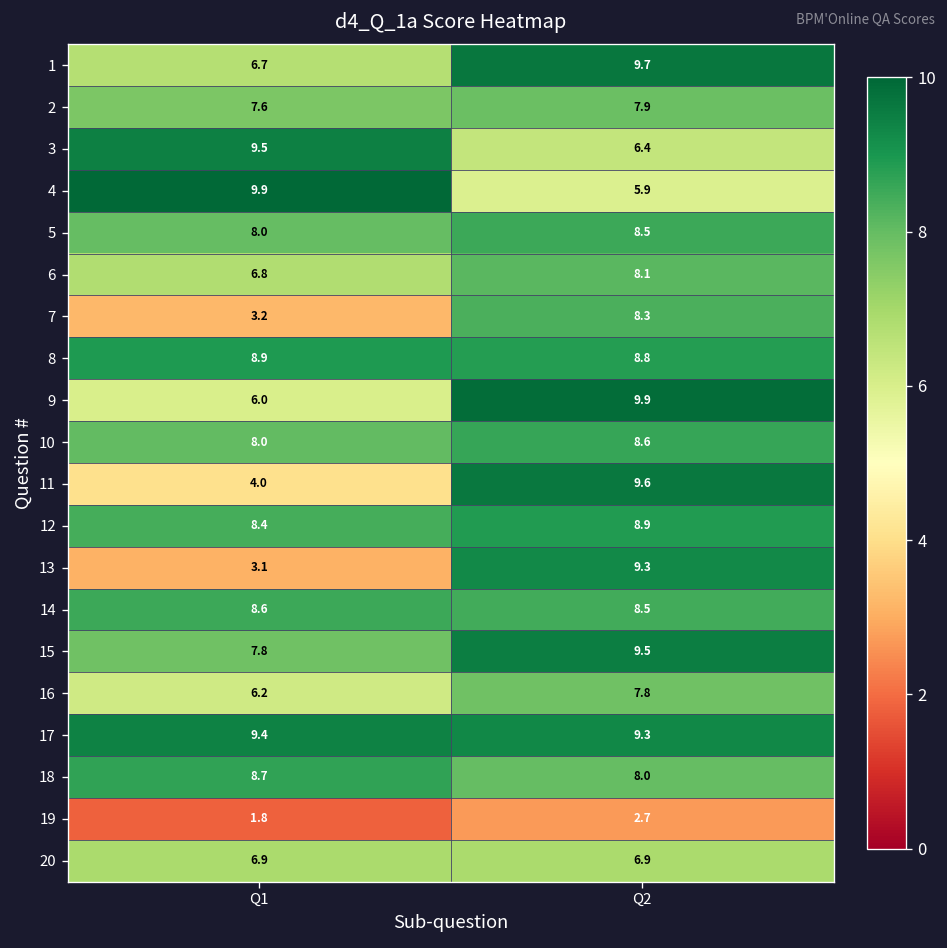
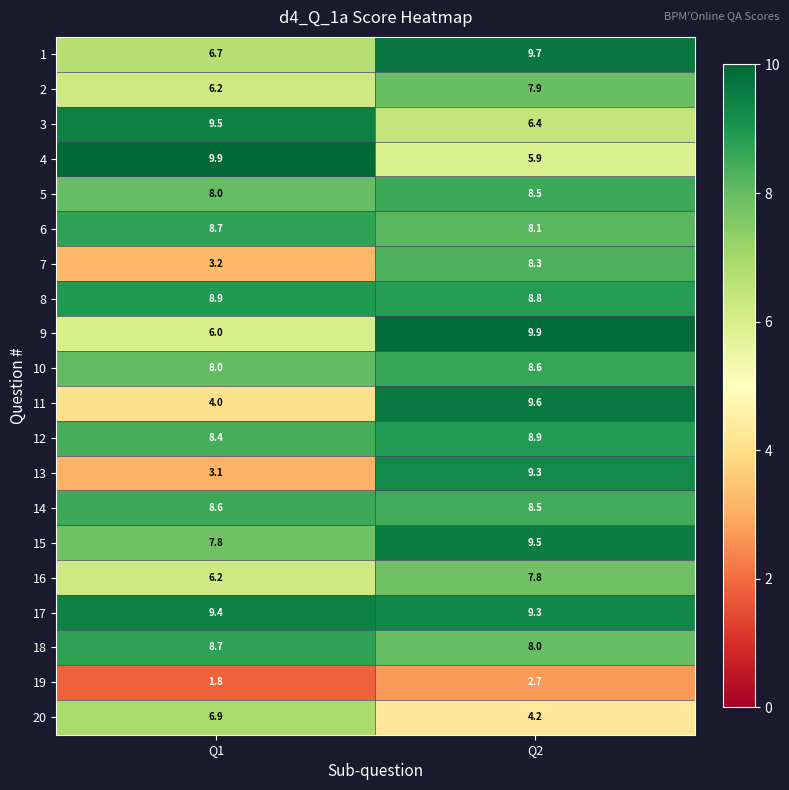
  {
    "1": {
      "Q1": 6.7,
      "Q2": 9.7
    },
    "2": {
-     "Q1": 7.6,
+     "Q1": 6.2,
      "Q2": 7.9
    },
    "3": {
      "Q1": 9.5,
      "Q2": 6.4
    },
    "4": {
      "Q1": 9.9,
      "Q2": 5.9
    },
    "5": {
      "Q1": 8.0,
      "Q2": 8.5
    },
    "6": {
-     "Q1": 6.8,
+     "Q1": 8.7,
      "Q2": 8.1
    },
    "7": {
      "Q1": 3.2,
      "Q2": 8.3
    },
    "8": {
      "Q1": 8.9,
      "Q2": 8.8
    },
    "9": {
      "Q1": 6.0,
      "Q2": 9.9
    },
    "10": {
      "Q1": 8.0,
      "Q2": 8.6
    },
    "11": {
      "Q1": 4.0,
      "Q2": 9.6
    },
    "12": {
      "Q1": 8.4,
      "Q2": 8.9
    },
    "13": {
      "Q1": 3.1,
      "Q2": 9.3
    },
    "14": {
      "Q1": 8.6,
      "Q2": 8.5
    },
    "15": {
      "Q1": 7.8,
      "Q2": 9.5
    },
    "16": {
      "Q1": 6.2,
      "Q2": 7.8
    },
    "17": {
      "Q1": 9.4,
      "Q2": 9.3
    },
    "18": {
      "Q1": 8.7,
      "Q2": 8.0
    },
    "19": {
      "Q1": 1.8,
      "Q2": 2.7
    },
    "20": {
      "Q1": 6.9,
-     "Q2": 6.9
+     "Q2": 4.2
    }
  }
